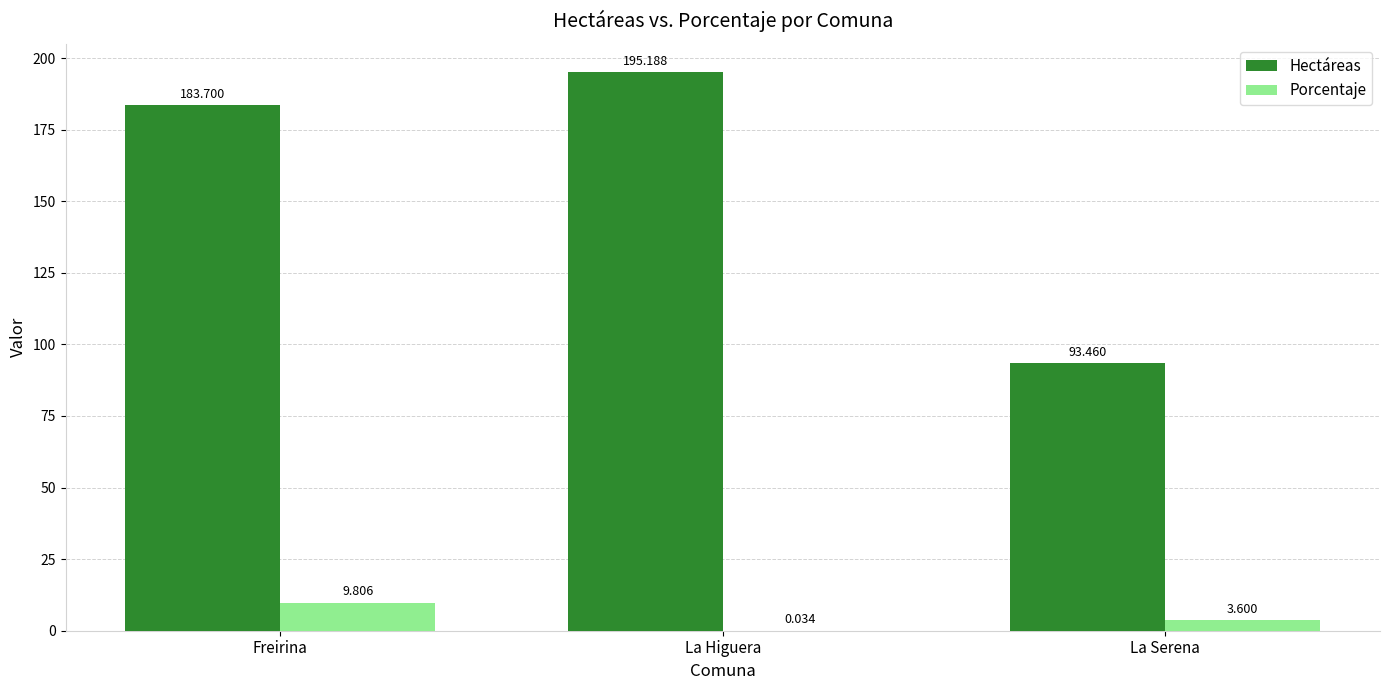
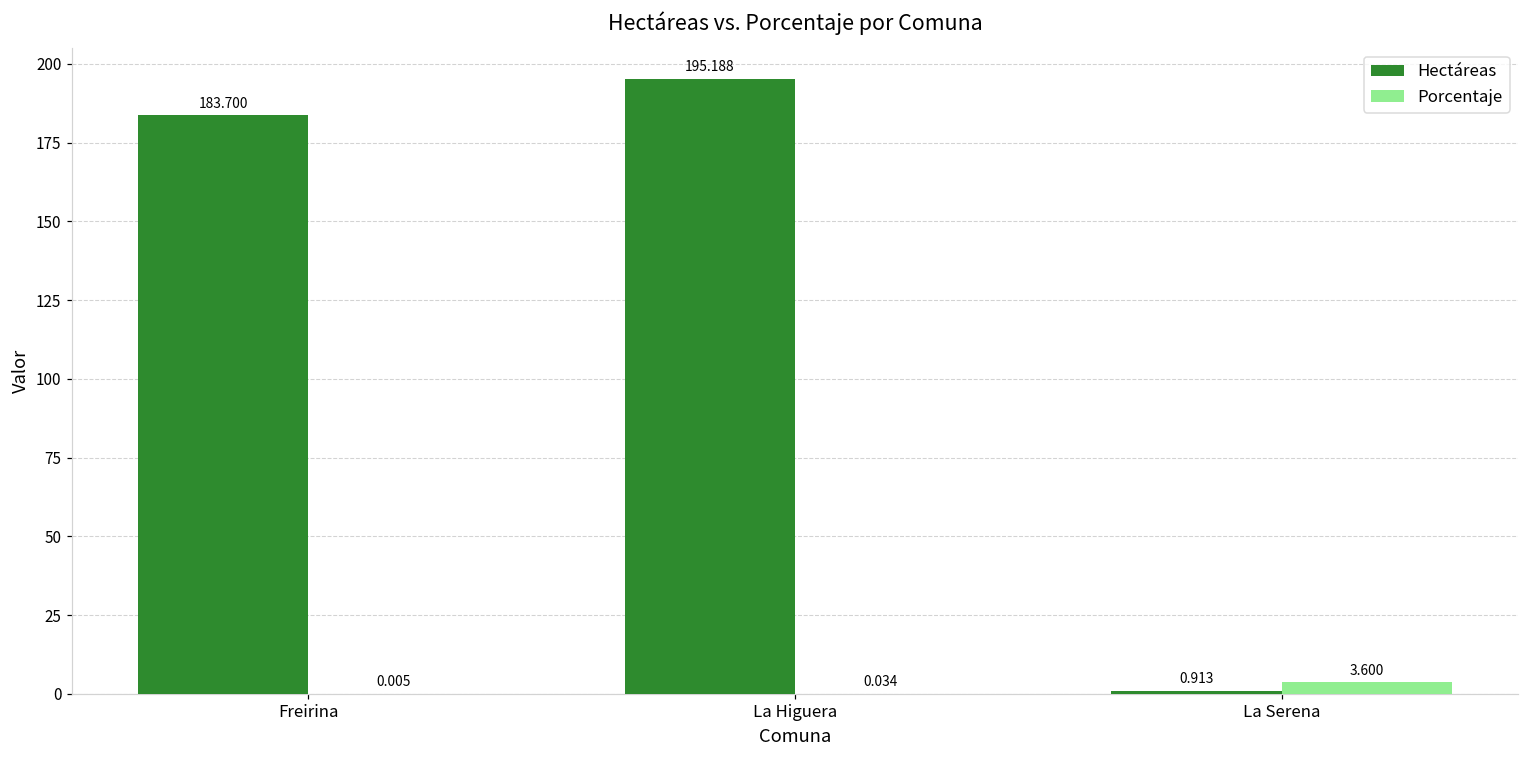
  {
    "Hectáreas": {
      "Freirina": 183.700,
      "La Higuera": 195.188,
-     "La Serena": 93.460
+     "La Serena": 0.913
    },
    "Porcentaje": {
-     "Freirina": 9.806,
+     "Freirina": 0.005,
      "La Higuera": 0.034,
      "La Serena": 3.600
    }
  }
